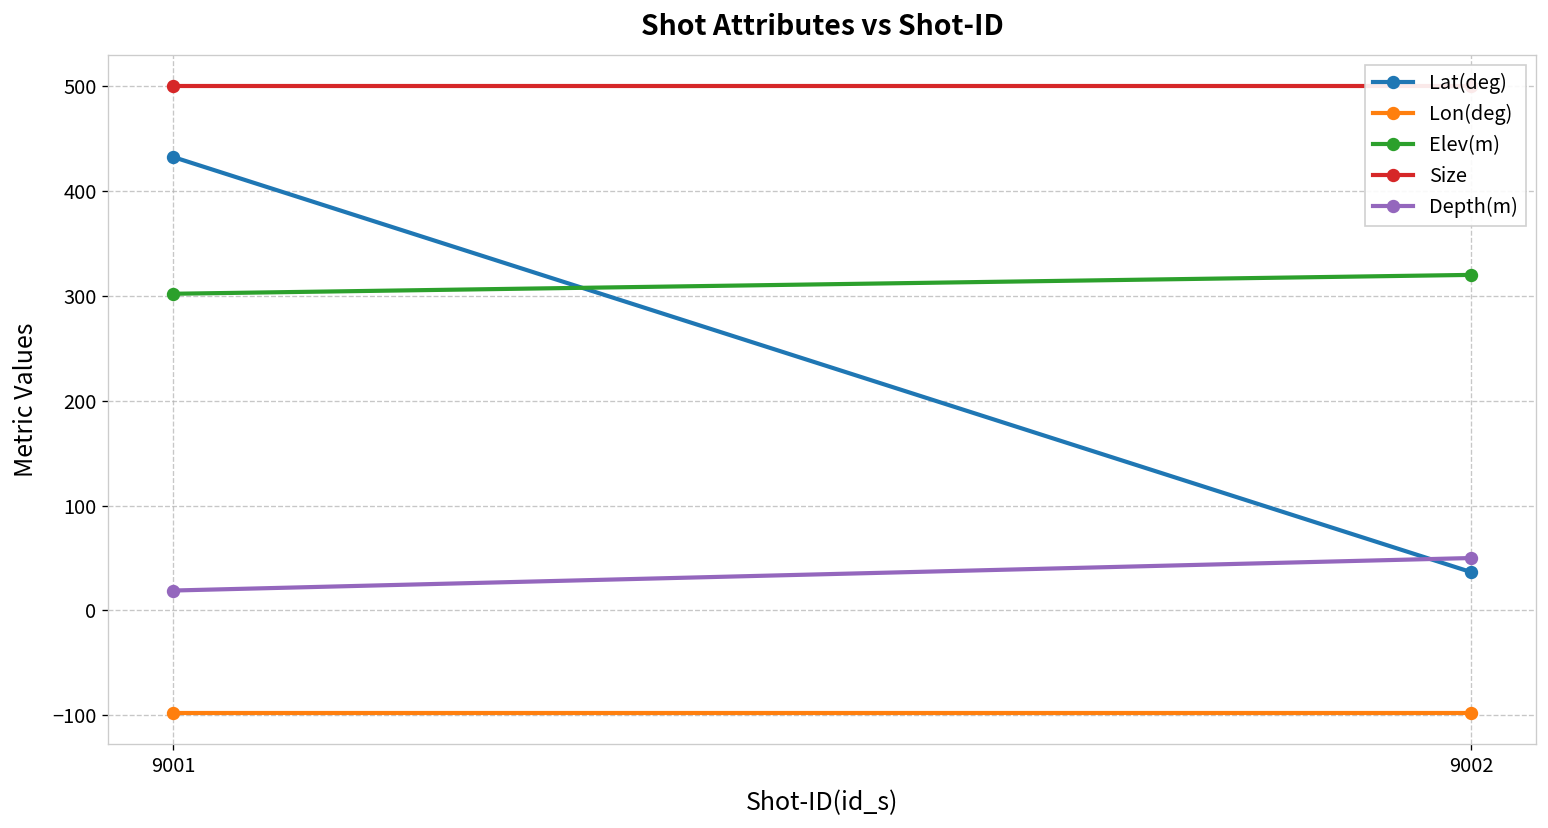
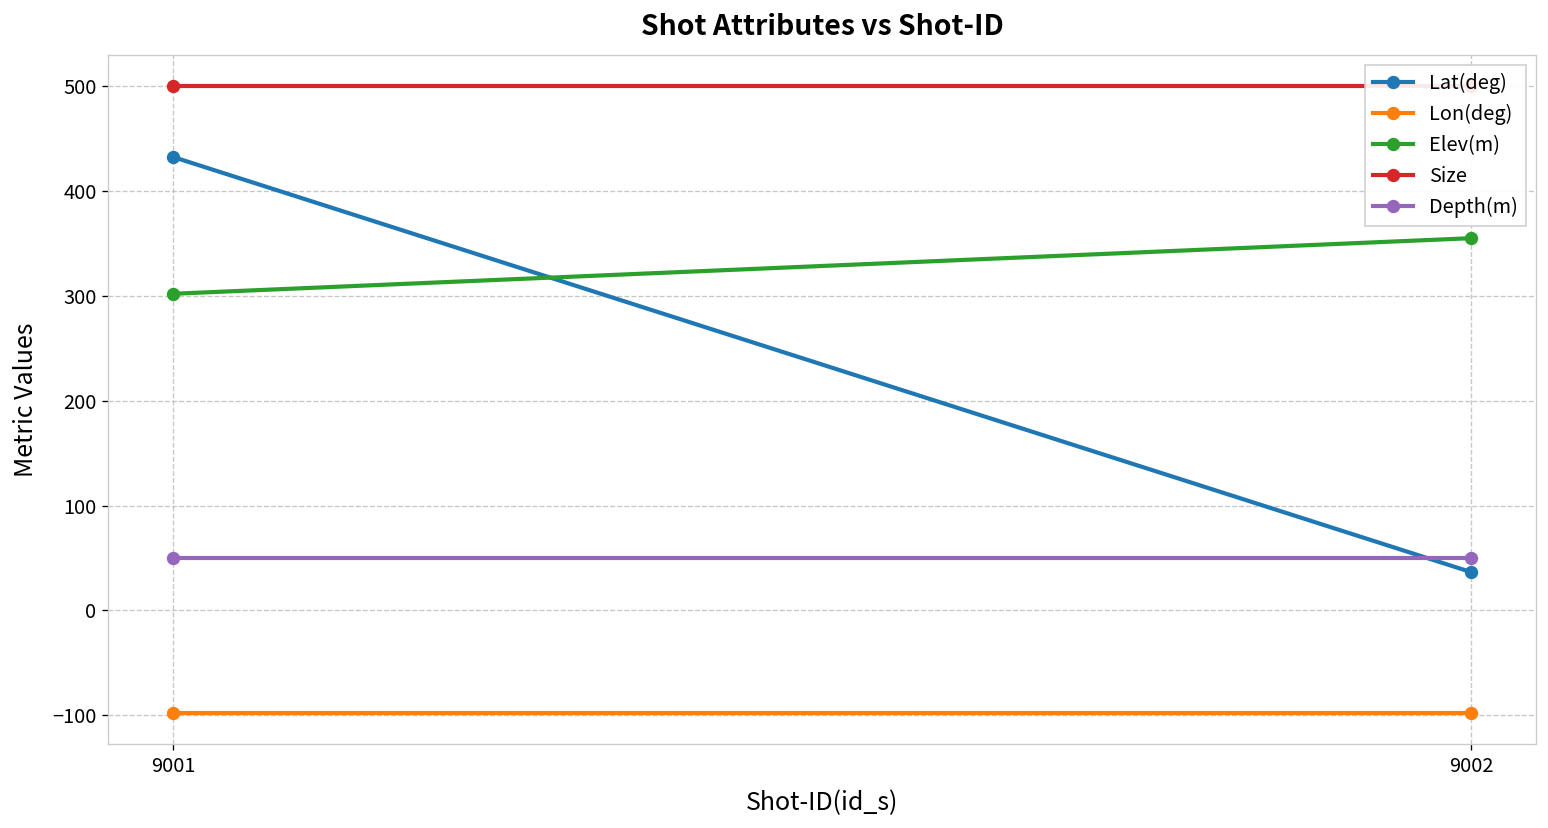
  {
    "Lat(deg)": {
      "9001": 430,
      "9002": 40
    },
    "Lon(deg)": {
      "9001": -100,
      "9002": -100
    },
    "Elev(m)": {
      "9001": 300,
-     "9002": 320
+     "9002": 360
    },
    "Size": {
      "9001": 500
    },
    "Depth(m)": {
-     "9001": 20,
+     "9001": 50,
      "9002": 50
    }
  }
